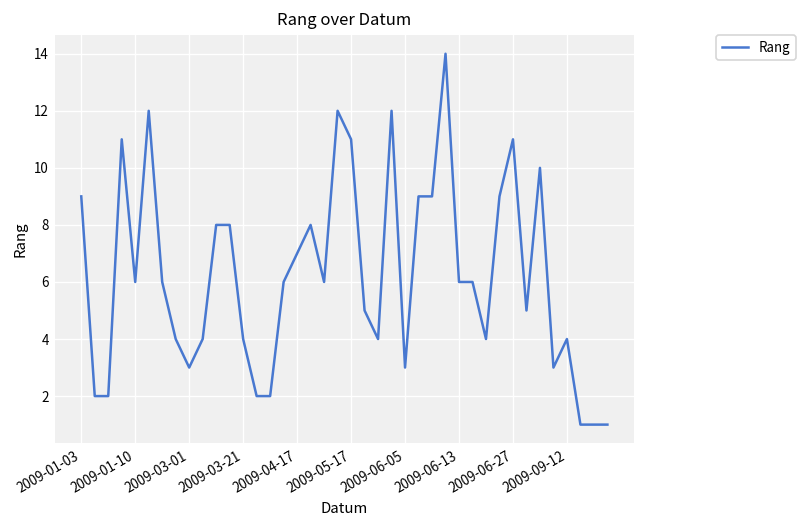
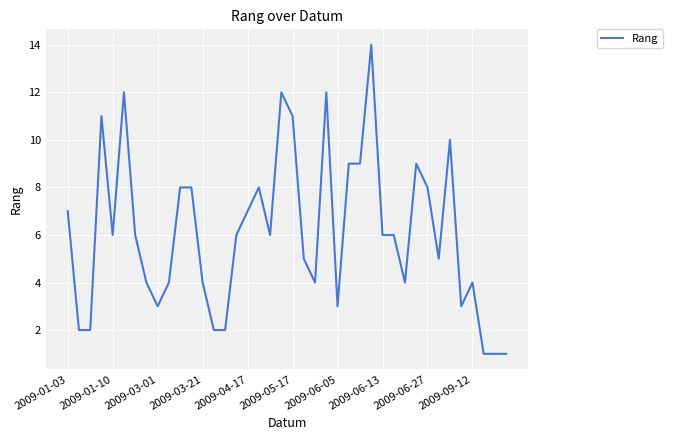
  {
-   "2009-01-03": 9,
+   "2009-01-03": 7,
    "2009-04-17": 7,
    "2009-05-17": 11,
    "2009-06-05": 3,
-   "2009-06-27": 11,
+   "2009-06-27": 8,
    "2009-09-12": 4
  }
